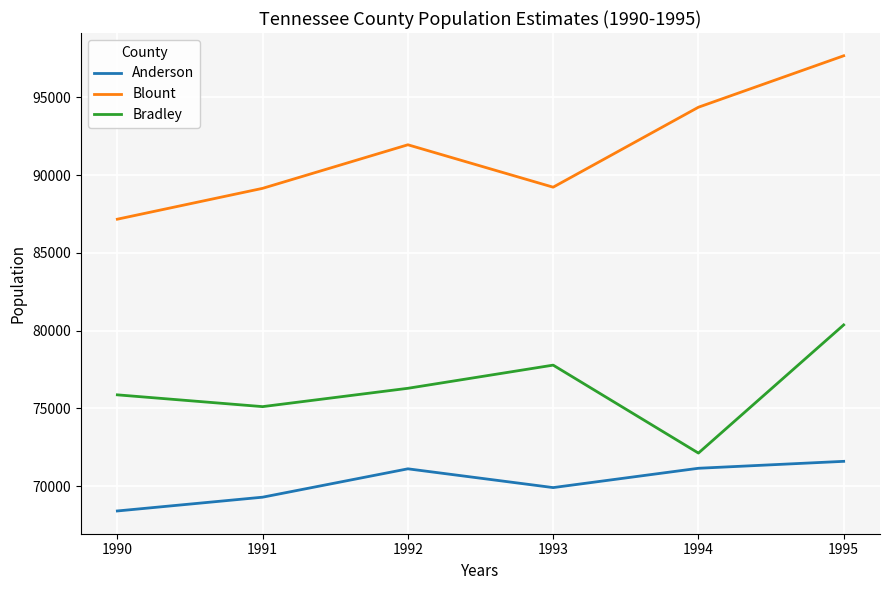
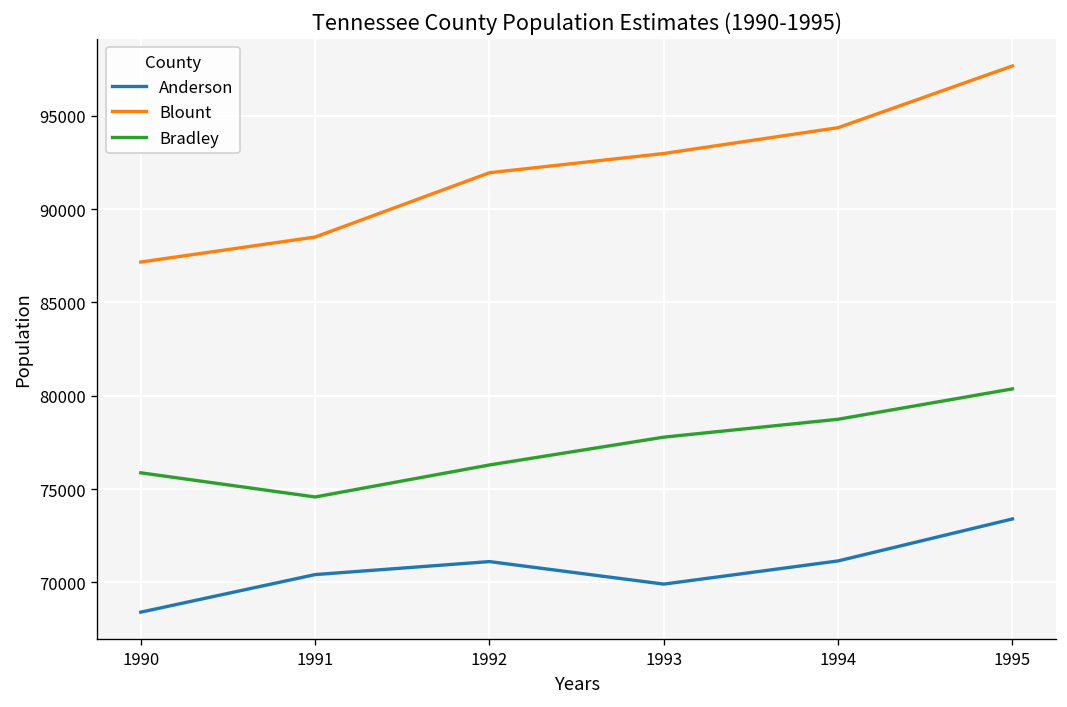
  {
    "Anderson": {
      "1990": 68400,
-     "1991": 69300,
+     "1991": 70400,
      "1992": 71100,
      "1993": 69900,
      "1994": 71200,
-     "1995": 71600
+     "1995": 73400
    },
    "Blount": {
      "1990": 87200,
-     "1991": 89200,
+     "1991": 88500,
      "1992": 92000,
-     "1993": 89200,
+     "1993": 93000,
      "1994": 94400,
      "1995": 97700
    },
    "Bradley": {
      "1990": 75900,
-     "1991": 75100,
+     "1991": 74600,
      "1992": 76300,
      "1993": 77800,
-     "1994": 72100,
+     "1994": 78700,
      "1995": 80400
    }
  }
